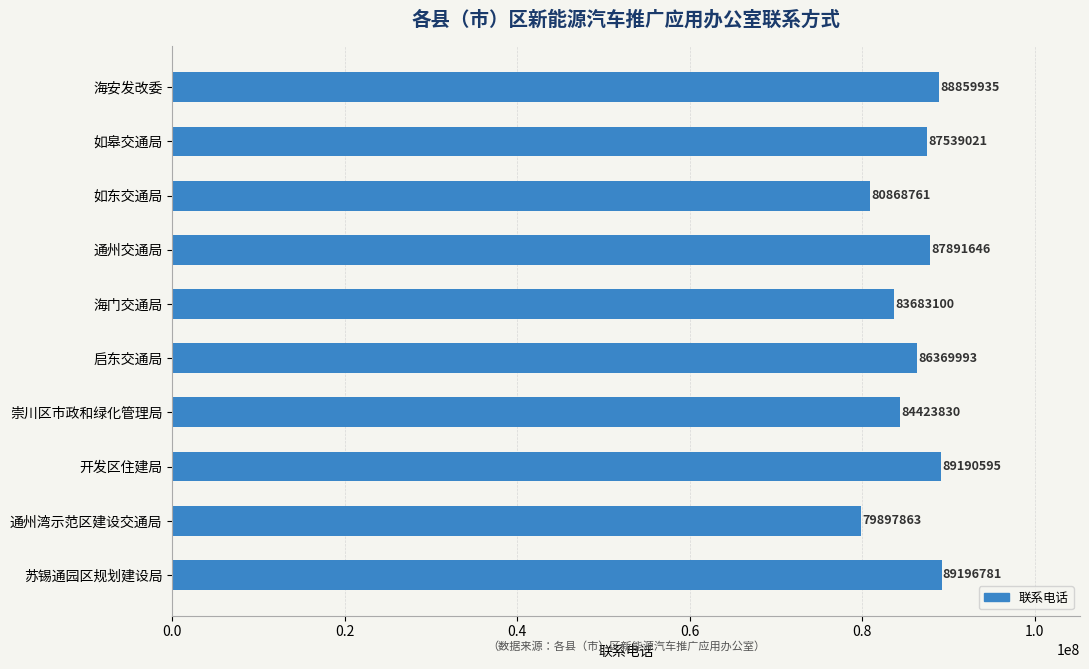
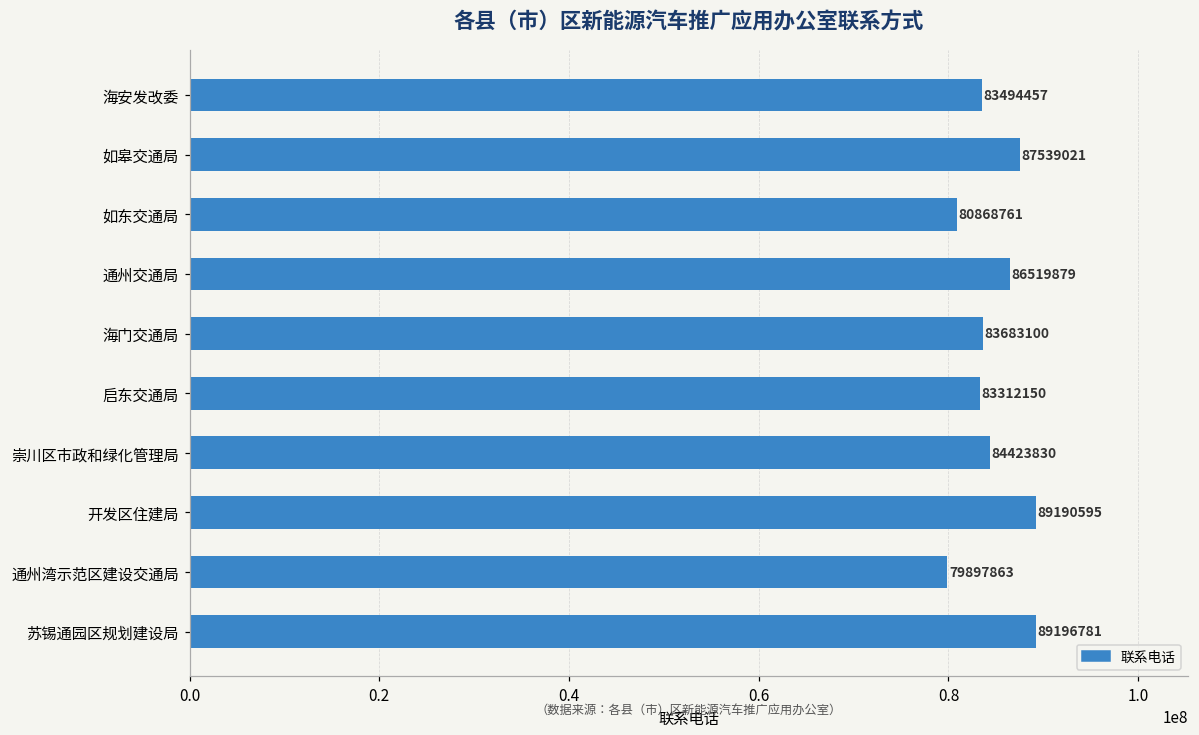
  {
-   "海安发改委": 88859935,
+   "海安发改委": 83494457,
    "如皋交通局": 87539021,
    "如东交通局": 80868761,
-   "通州交通局": 87891646,
+   "通州交通局": 86519879,
    "海门交通局": 83683100,
-   "启东交通局": 86369993,
+   "启东交通局": 83312150,
    "崇川区市政和绿化管理局": 84423830,
    "开发区住建局": 89190595,
    "通州湾示范区建设交通局": 79897863,
    "苏锡通园区规划建设局": 89196781
  }
